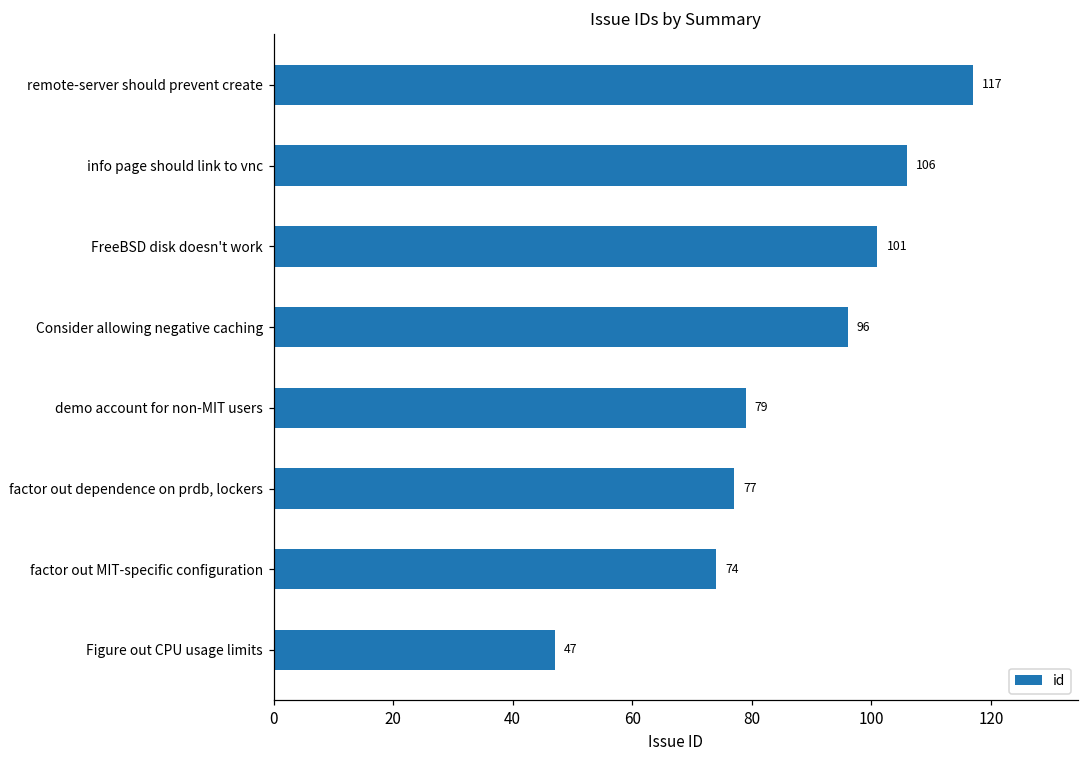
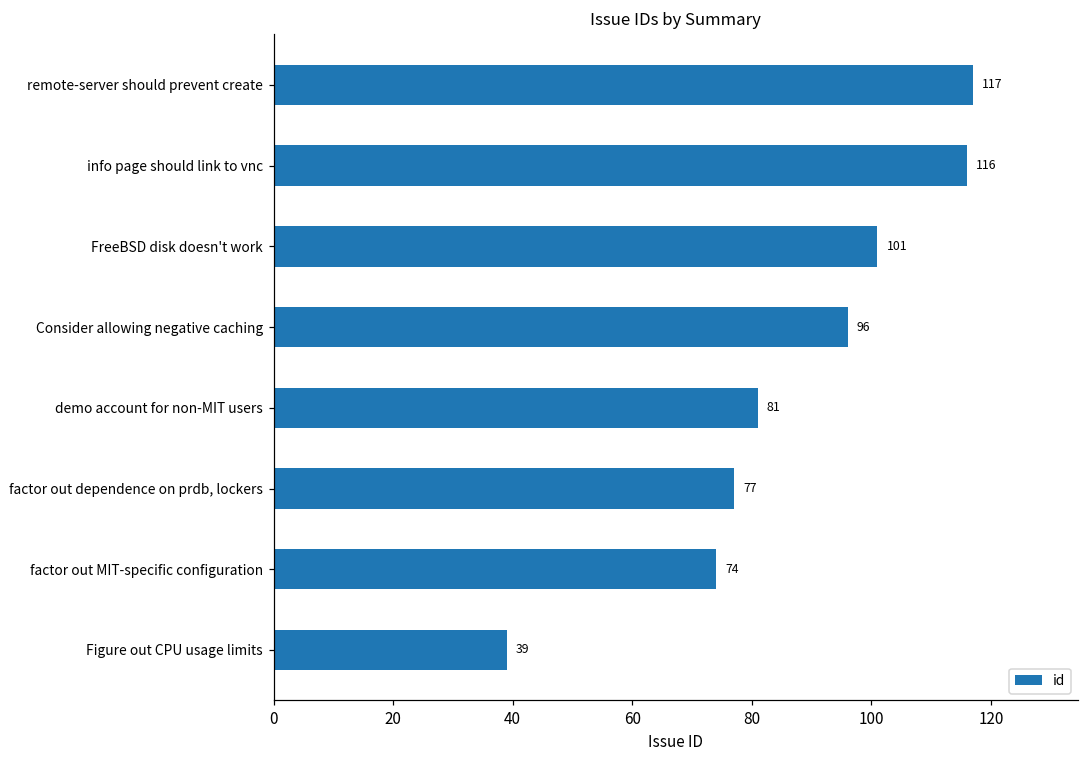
  {
    "remote-server should prevent create": 117,
-   "info page should link to vnc": 106,
+   "info page should link to vnc": 116,
    "FreeBSD disk doesn't work": 101,
    "Consider allowing negative caching": 96,
-   "demo account for non-MIT users": 79,
+   "demo account for non-MIT users": 81,
    "factor out dependence on prdb, lockers": 77,
    "factor out MIT-specific configuration": 74,
-   "Figure out CPU usage limits": 47
+   "Figure out CPU usage limits": 39
  }
